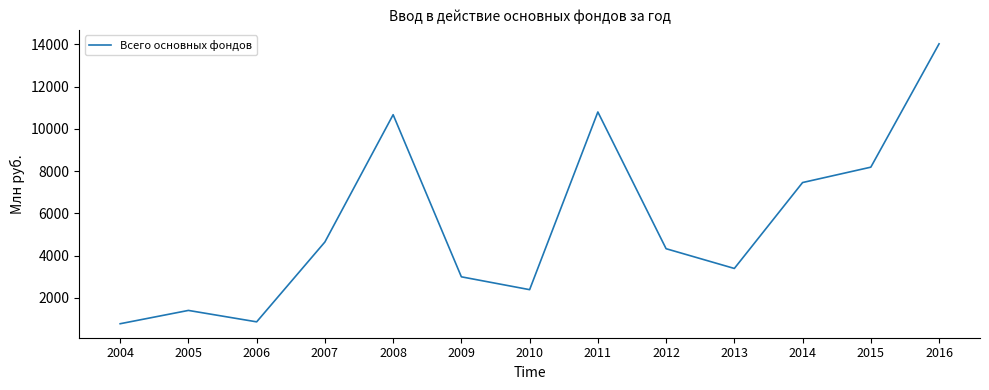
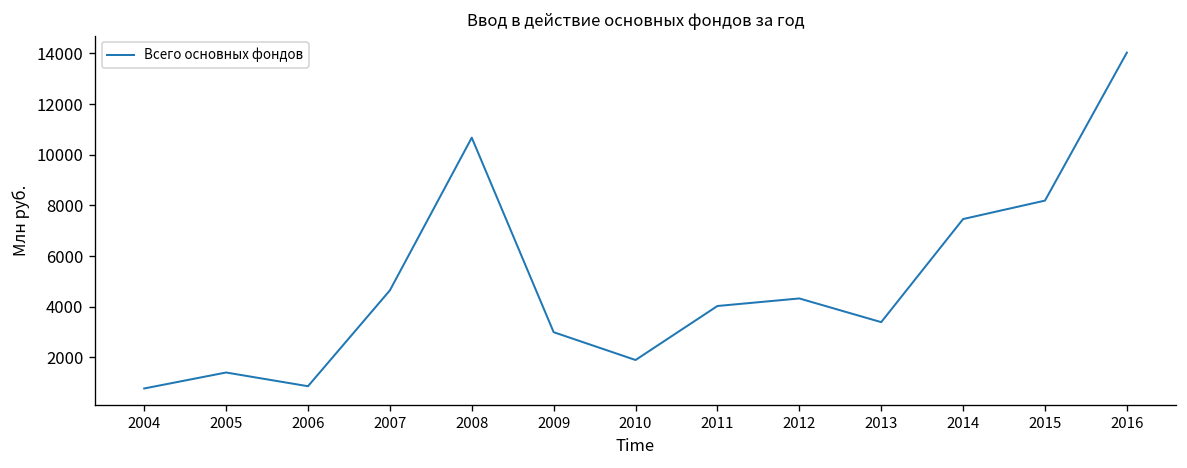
  {
    "2004": 800,
    "2005": 1400,
    "2006": 900,
    "2007": 4600,
    "2008": 10700,
    "2009": 3000,
-   "2010": 2400,
-   "2011": 10800,
+   "2010": 1900,
+   "2011": 4000,
    "2012": 4300,
    "2013": 3400,
    "2014": 7500,
    "2015": 8200,
    "2016": 14000
  }
